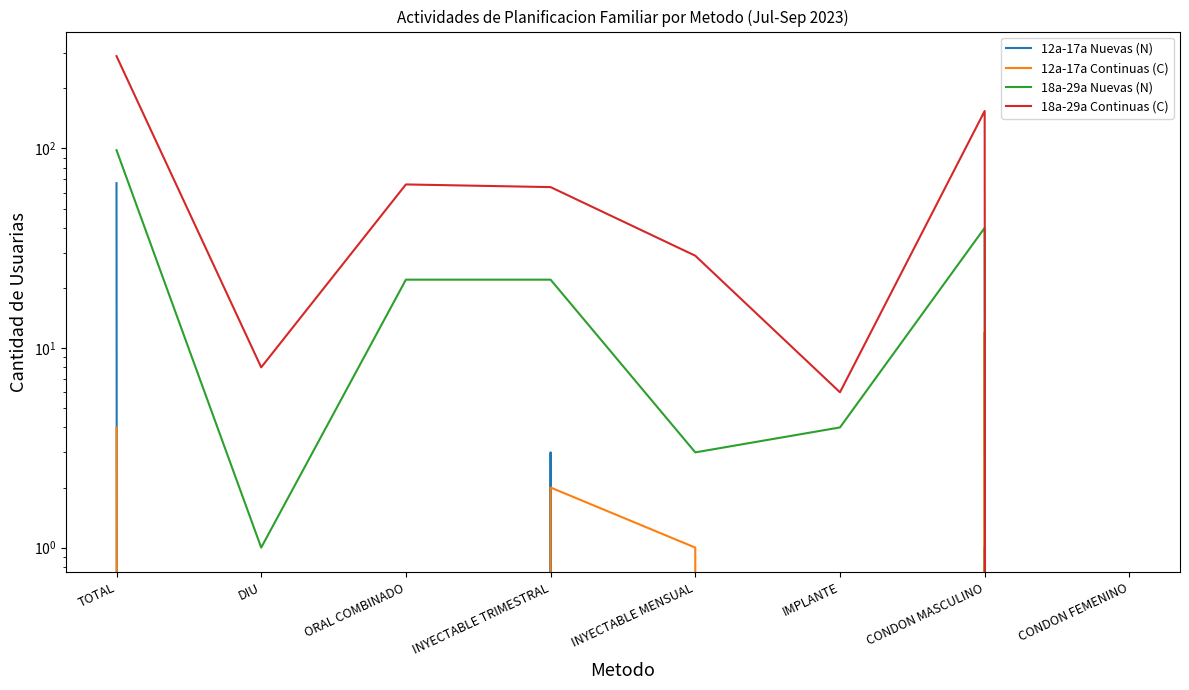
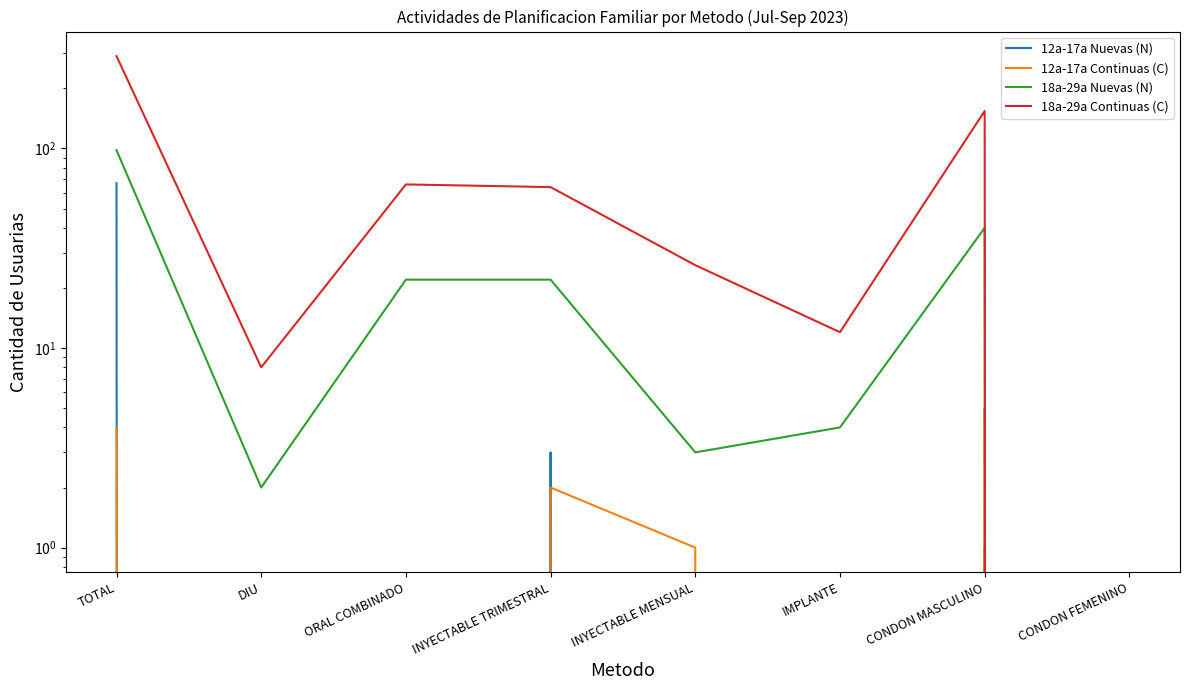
  {
    "12a-17a Nuevas (N)": {
      "TOTAL": 67,
      "INYECTABLE TRIMESTRAL": 3,
      "CONDON MASCULINO": 1
    },
    "12a-17a Continuas (C)": {
      "TOTAL": 4,
      "INYECTABLE TRIMESTRAL": 2,
      "INYECTABLE MENSUAL": 1,
-     "CONDON MASCULINO": 12
+     "CONDON MASCULINO": 5
    },
    "18a-29a Nuevas (N)": {
      "TOTAL": 100,
-     "DIU": 1,
+     "DIU": 2,
      "ORAL COMBINADO": 22,
      "INYECTABLE TRIMESTRAL": 22,
      "INYECTABLE MENSUAL": 3,
      "IMPLANTE": 4,
      "CONDON MASCULINO": 40
    },
    "18a-29a Continuas (C)": {
      "TOTAL": 290,
      "DIU": 8,
      "ORAL COMBINADO": 66,
      "INYECTABLE TRIMESTRAL": 64,
-     "INYECTABLE MENSUAL": 29,
-     "IMPLANTE": 6,
+     "INYECTABLE MENSUAL": 26,
+     "IMPLANTE": 12,
      "CONDON MASCULINO": 150
    }
  }
